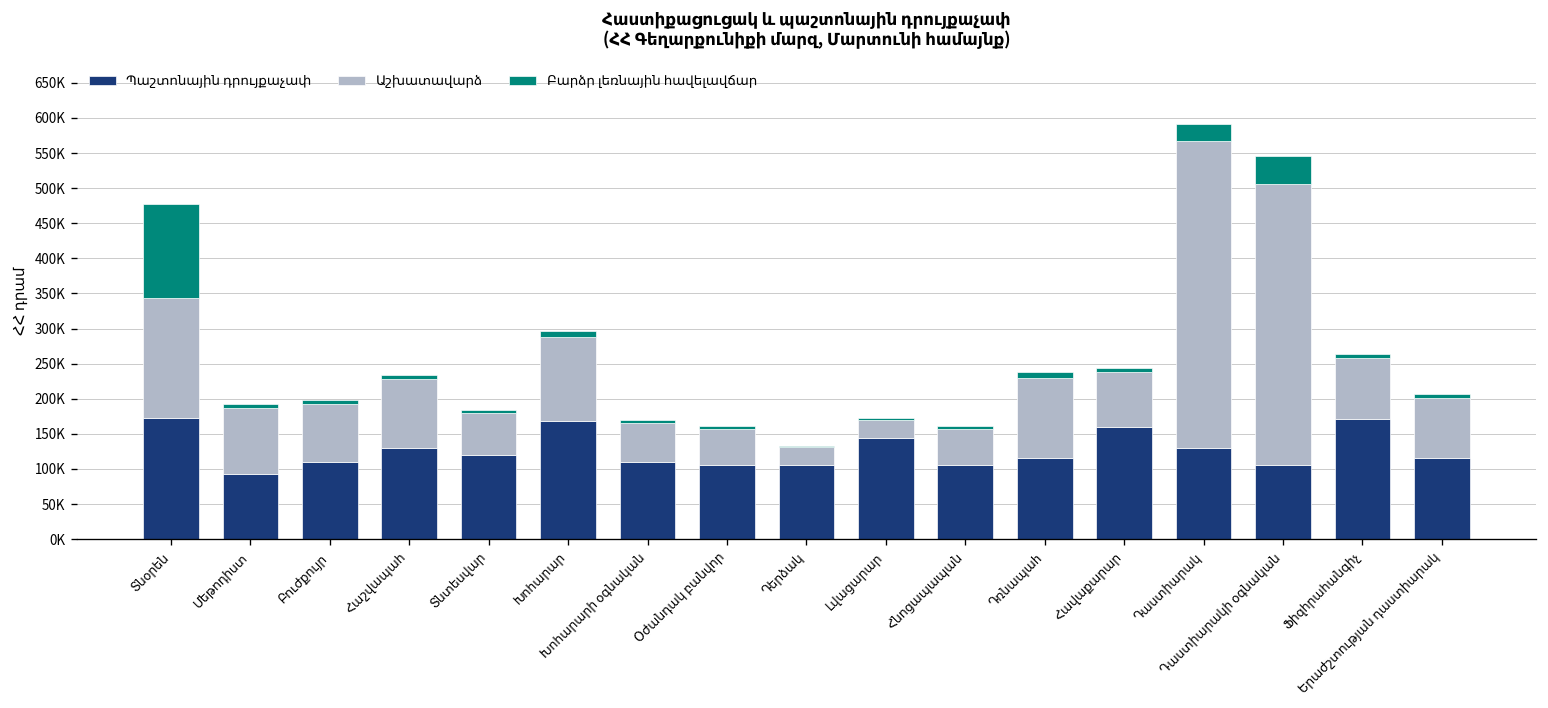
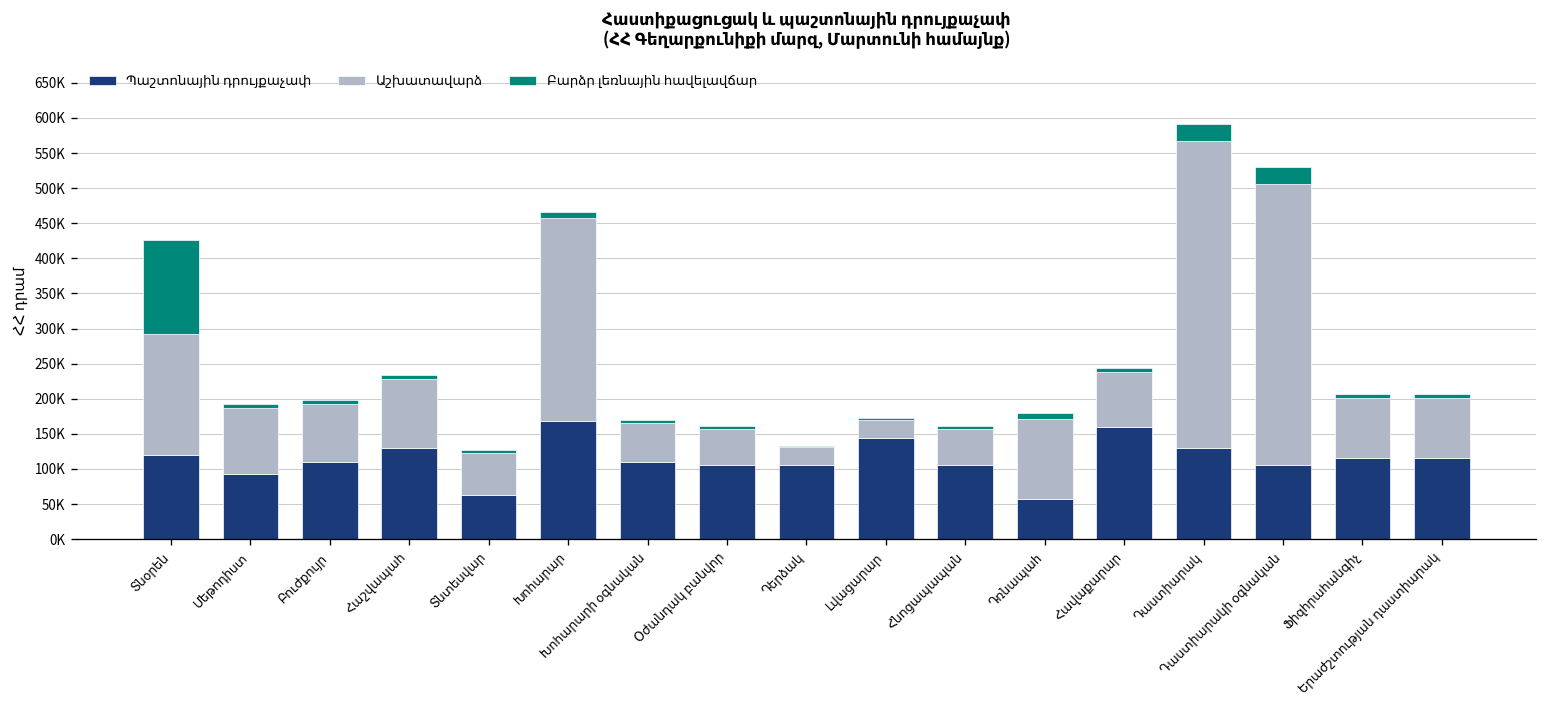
  {
    "Պաշտոնային դրույքաչափ": {
-     "Տնօրեն": 170000,
+     "Տնօրեն": 120000,
      "Մեթոդիստ": 90000,
      "Բուժքույր": 110000,
      "Հաշվապահ": 130000,
-     "Տնտեսվար": 120000,
+     "Տնտեսվար": 60000,
      "Խոհարար": 170000,
      "Խոհարարի օգնական": 110000,
      "Օժանդակ բանվոր": 110000,
      "Դերձակ": 110000,
      "Լվացարար": 140000,
      "Հնոցապապան": 110000,
-     "Դռնապաh": 120000,
+     "Դռնապաh": 60000,
      "Հավաքարար": 160000,
      "Դաստիարակ": 130000,
      "Դաստիարակի օգնական": 110000,
-     "Ֆիզհրահանգիչ": 170000,
+     "Ֆիզհրահանգիչ": 120000,
      "Երաժշտության դաստիարակ": 120000
    },
    "Աշխատավարձ": {
      "Տնօրեն": 170000,
      "Մեթոդիստ": 90000,
      "Բուժքույր": 80000,
      "Հաշվապահ": 100000,
      "Տնտեսվար": 60000,
-     "Խոհարար": 120000,
+     "Խոհարար": 290000,
      "Խոհարարի օգնական": 60000,
      "Օժանդակ բանվոր": 50000,
      "Դերձակ": 30000,
      "Լվացարար": 30000,
      "Հնոցապապան": 50000,
      "Դռնապաh": 120000,
      "Հավաքարար": 80000,
      "Դաստիարակ": 440000,
      "Դաստիարակի օգնական": 400000,
      "Ֆիզհրահանգիչ": 90000,
      "Երաժշտության դաստիարակ": 90000
    },
    "Բարձր լեռնային հավելավճար": {
      "Տնօրեն": 130000,
      "Մեթոդիստ": 10000,
      "Բուժքույր": 10000,
      "Հաշվապահ": 10000,
      "Խոհարար": 10000,
      "Դռնապաh": 10000,
      "Հավաքարար": 10000,
      "Դաստիարակ": 20000,
-     "Դաստիարակի օգնական": 40000,
+     "Դաստիարակի օգնական": 20000,
      "Ֆիզհրահանգիչ": 10000,
      "Երաժշտության դաստիարակ": 10000
    }
  }
